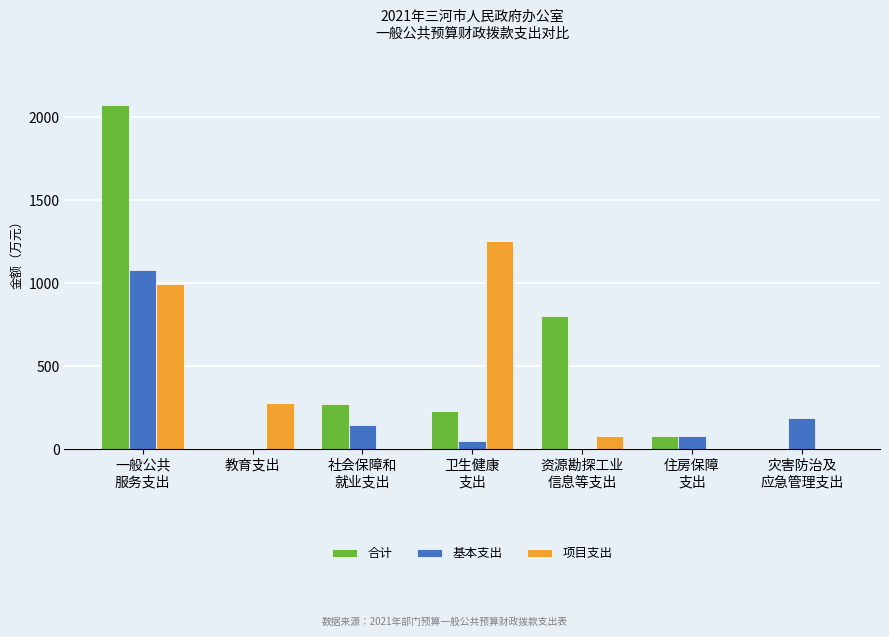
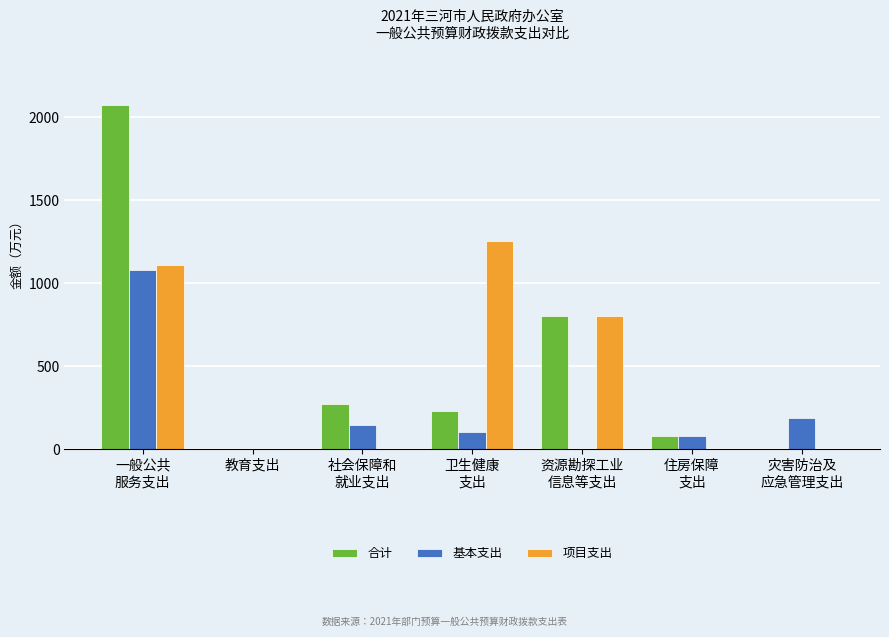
  {
    "合计": {
      "一般公共 服务支出": 2070,
      "社会保障和 就业支出": 270,
      "卫生健康 支出": 230,
      "资源勘探工业 信息等支出": 800,
      "住房保障 支出": 80
    },
    "基本支出": {
      "一般公共 服务支出": 1080,
      "社会保障和 就业支出": 150,
-     "卫生健康 支出": 50,
+     "卫生健康 支出": 100,
      "资源勘探工业 信息等支出": 0,
      "住房保障 支出": 80,
      "灾害防治及 应急管理支出": 190
    },
    "项目支出": {
-     "一般公共 服务支出": 990,
-     "教育支出": 280,
+     "一般公共 服务支出": 1110,
+     "教育支出": 0,
      "社会保障和 就业支出": 0,
      "卫生健康 支出": 1250,
-     "资源勘探工业 信息等支出": 80,
+     "资源勘探工业 信息等支出": 800,
      "住房保障 支出": 0
    }
  }
